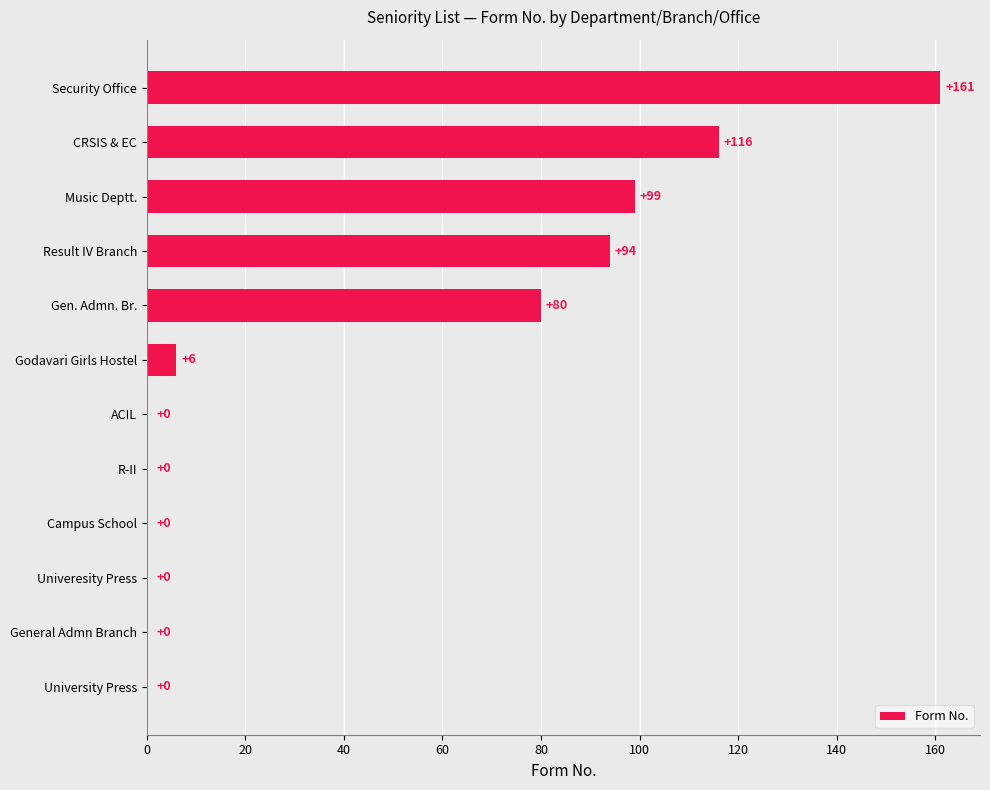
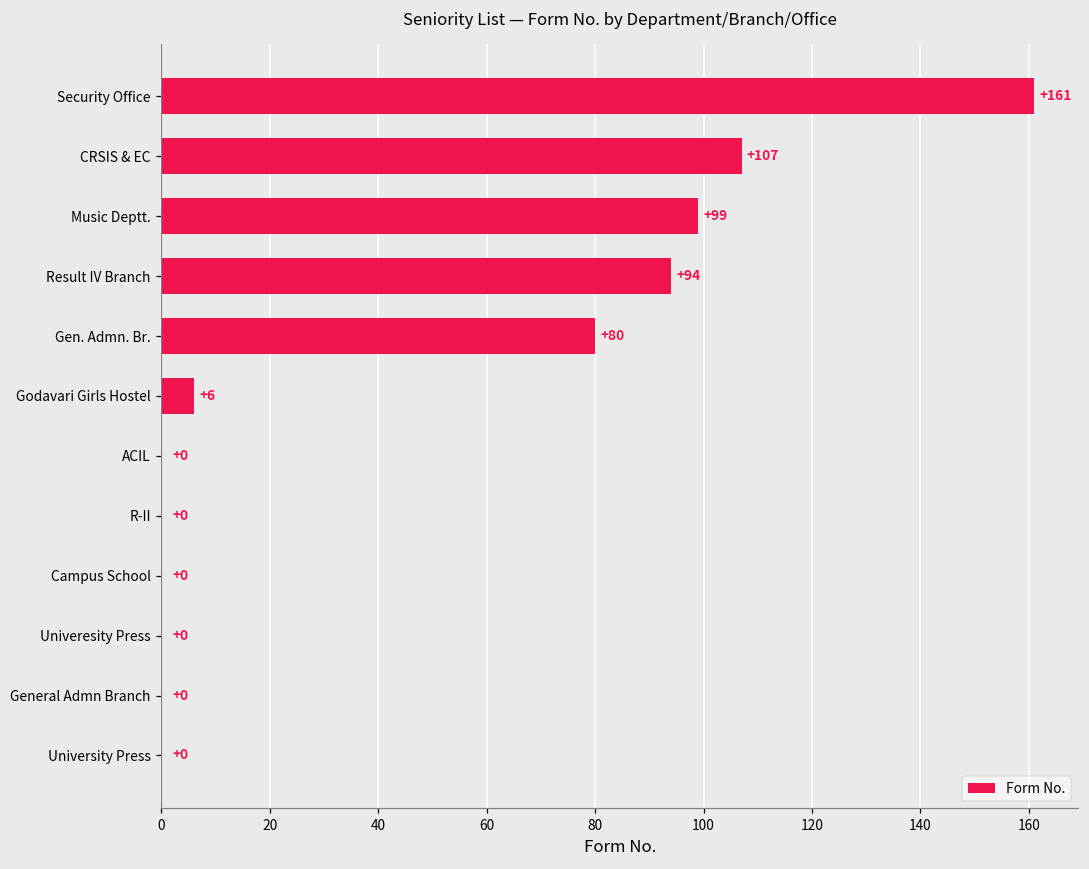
  {
    "Security Office": "+161",
-   "CRSIS & EC": "+116",
+   "CRSIS & EC": "+107",
    "Music Deptt.": "+99",
    "Result IV Branch": "+94",
    "Gen. Admn. Br.": "+80",
    "Godavari Girls Hostel": "+6",
    "ACIL": "+0",
    "R-II": "+0",
    "Campus School": "+0",
    "Univeresity Press": "+0",
    "General Admn Branch": "+0",
    "University Press": "+0"
  }
